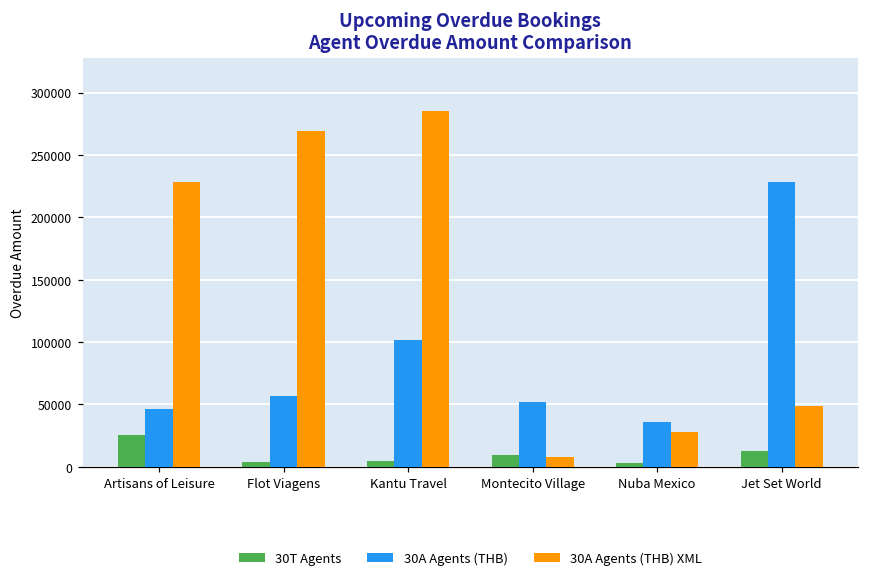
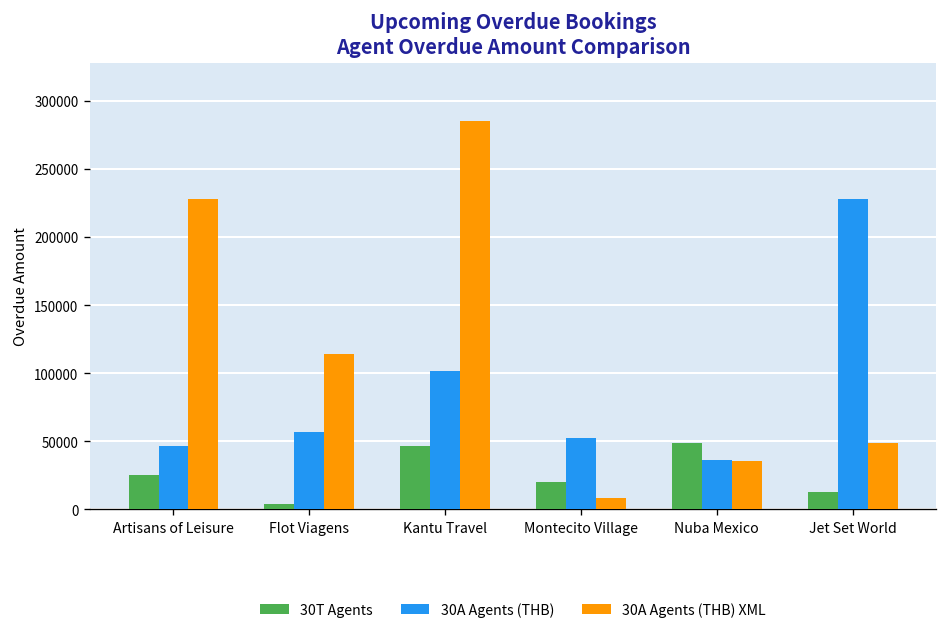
  {
    "30T Agents": {
      "Artisans of Leisure": 25000,
      "Flot Viagens": 4000,
-     "Kantu Travel": 4000,
-     "Montecito Village": 9000,
-     "Nuba Mexico": 3000,
+     "Kantu Travel": 47000,
+     "Montecito Village": 20000,
+     "Nuba Mexico": 48000,
      "Jet Set World": 13000
    },
    "30A Agents (THB)": {
      "Artisans of Leisure": 47000,
      "Flot Viagens": 57000,
      "Kantu Travel": 102000,
      "Montecito Village": 52000,
      "Nuba Mexico": 36000,
      "Jet Set World": 228000
    },
    "30A Agents (THB) XML": {
      "Artisans of Leisure": 228000,
-     "Flot Viagens": 269000,
+     "Flot Viagens": 114000,
      "Kantu Travel": 285000,
      "Montecito Village": 8000,
-     "Nuba Mexico": 28000,
+     "Nuba Mexico": 36000,
      "Jet Set World": 49000
    }
  }
